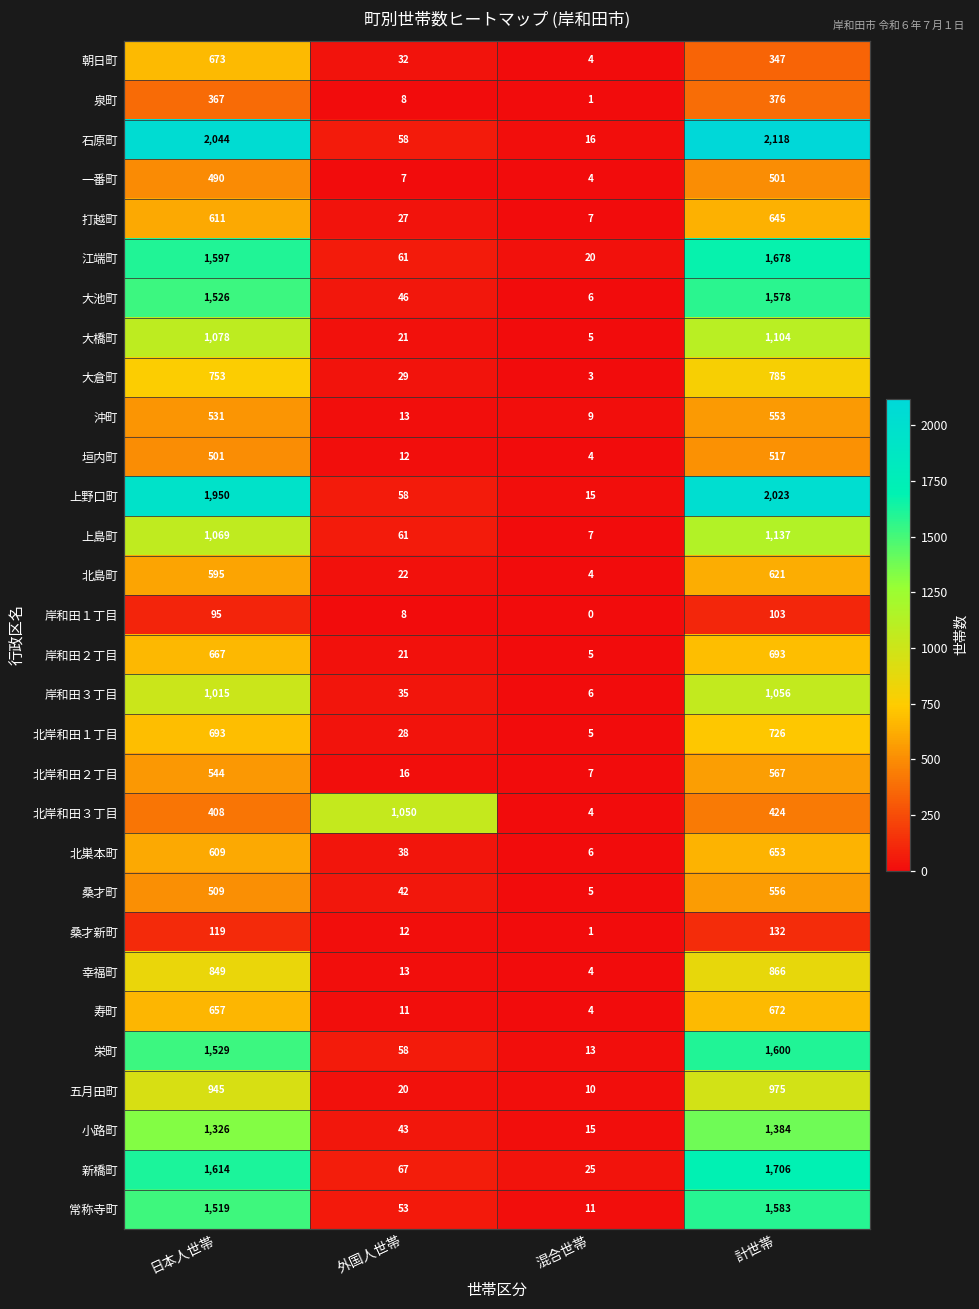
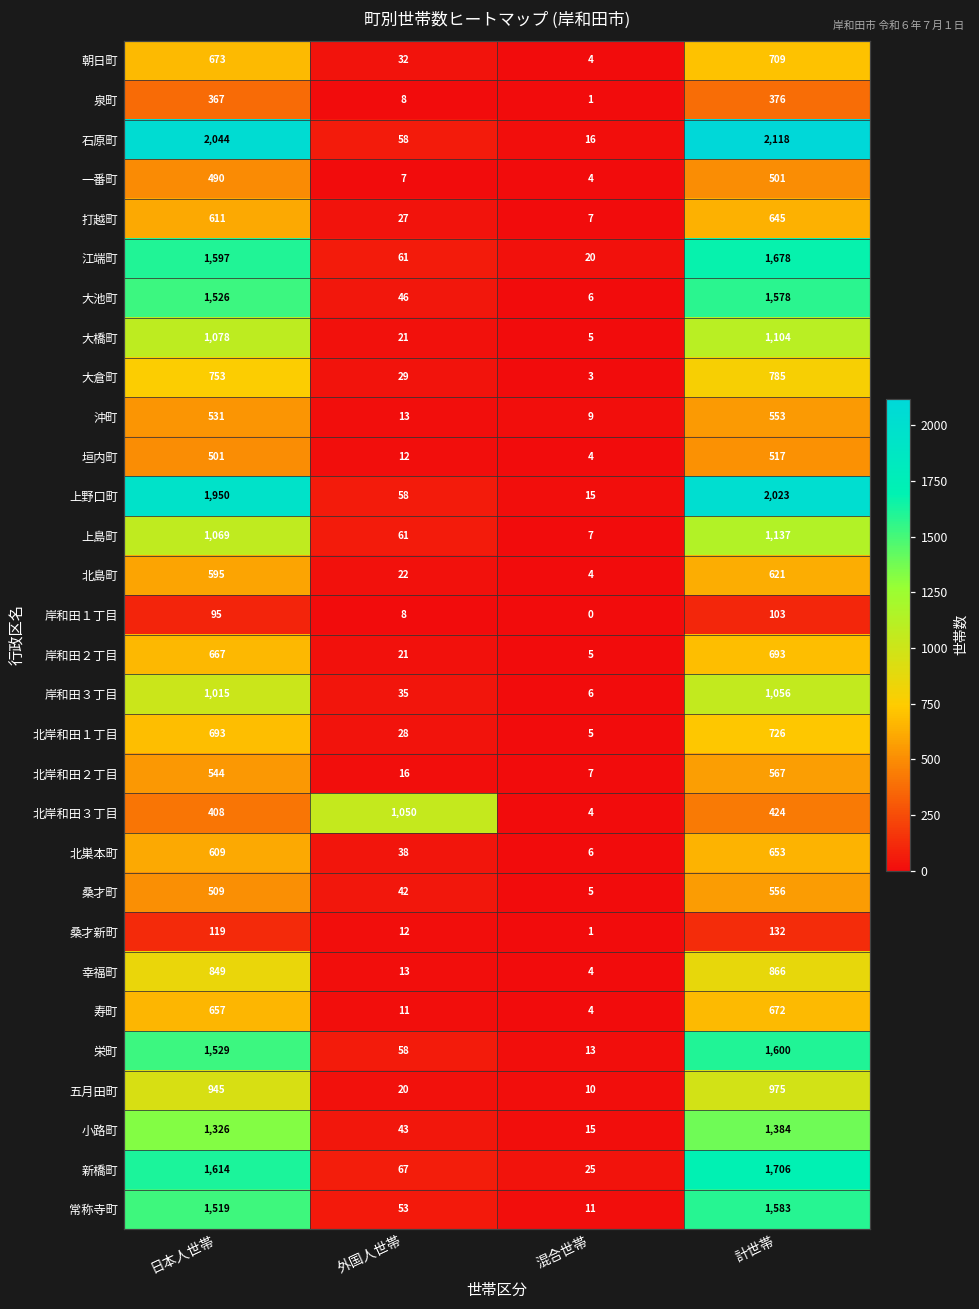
  {
    "朝日町": {
      "日本人世帯": "673",
      "外国人世帯": "32",
      "混合世帯": "4",
-     "計世帯": "347"
+     "計世帯": "709"
    },
    "泉町": {
      "日本人世帯": "367",
      "外国人世帯": "8",
      "混合世帯": "1",
      "計世帯": "376"
    },
    "石原町": {
      "日本人世帯": "2,044",
      "外国人世帯": "58",
      "混合世帯": "16",
      "計世帯": "2,118"
    },
    "一番町": {
      "日本人世帯": "490",
      "外国人世帯": "7",
      "混合世帯": "4",
      "計世帯": "501"
    },
    "打越町": {
      "日本人世帯": "611",
      "外国人世帯": "27",
      "混合世帯": "7",
      "計世帯": "645"
    },
    "江端町": {
      "日本人世帯": "1,597",
      "外国人世帯": "61",
      "混合世帯": "20",
      "計世帯": "1,678"
    },
    "大池町": {
      "日本人世帯": "1,526",
      "外国人世帯": "46",
      "混合世帯": "6",
      "計世帯": "1,578"
    },
    "大橋町": {
      "日本人世帯": "1,078",
      "外国人世帯": "21",
      "混合世帯": "5",
      "計世帯": "1,104"
    },
    "大倉町": {
      "日本人世帯": "753",
      "外国人世帯": "29",
      "混合世帯": "3",
      "計世帯": "785"
    },
    "沖町": {
      "日本人世帯": "531",
      "外国人世帯": "13",
      "混合世帯": "9",
      "計世帯": "553"
    },
    "垣内町": {
      "日本人世帯": "501",
      "外国人世帯": "12",
      "混合世帯": "4",
      "計世帯": "517"
    },
    "上野口町": {
      "日本人世帯": "1,950",
      "外国人世帯": "58",
      "混合世帯": "15",
      "計世帯": "2,023"
    },
    "上島町": {
      "日本人世帯": "1,069",
      "外国人世帯": "61",
      "混合世帯": "7",
      "計世帯": "1,137"
    },
    "北島町": {
      "日本人世帯": "595",
      "外国人世帯": "22",
      "混合世帯": "4",
      "計世帯": "621"
    },
    "岸和田１丁目": {
      "日本人世帯": "95",
      "外国人世帯": "8",
      "混合世帯": "0",
      "計世帯": "103"
    },
    "岸和田２丁目": {
      "日本人世帯": "667",
      "外国人世帯": "21",
      "混合世帯": "5",
      "計世帯": "693"
    },
    "岸和田３丁目": {
      "日本人世帯": "1,015",
      "外国人世帯": "35",
      "混合世帯": "6",
      "計世帯": "1,056"
    },
    "北岸和田１丁目": {
      "日本人世帯": "693",
      "外国人世帯": "28",
      "混合世帯": "5",
      "計世帯": "726"
    },
    "北岸和田２丁目": {
      "日本人世帯": "544",
      "外国人世帯": "16",
      "混合世帯": "7",
      "計世帯": "567"
    },
    "北岸和田３丁目": {
      "日本人世帯": "408",
      "外国人世帯": "1,050",
      "混合世帯": "4",
      "計世帯": "424"
    },
    "北巣本町": {
      "日本人世帯": "609",
      "外国人世帯": "38",
      "混合世帯": "6",
      "計世帯": "653"
    },
    "桑才町": {
      "日本人世帯": "509",
      "外国人世帯": "42",
      "混合世帯": "5",
      "計世帯": "556"
    },
    "桑才新町": {
      "日本人世帯": "119",
      "外国人世帯": "12",
      "混合世帯": "1",
      "計世帯": "132"
    },
    "幸福町": {
      "日本人世帯": "849",
      "外国人世帯": "13",
      "混合世帯": "4",
      "計世帯": "866"
    },
    "寿町": {
      "日本人世帯": "657",
      "外国人世帯": "11",
      "混合世帯": "4",
      "計世帯": "672"
    },
    "栄町": {
      "日本人世帯": "1,529",
      "外国人世帯": "58",
      "混合世帯": "13",
      "計世帯": "1,600"
    },
    "五月田町": {
      "日本人世帯": "945",
      "外国人世帯": "20",
      "混合世帯": "10",
      "計世帯": "975"
    },
    "小路町": {
      "日本人世帯": "1,326",
      "外国人世帯": "43",
      "混合世帯": "15",
      "計世帯": "1,384"
    },
    "新橋町": {
      "日本人世帯": "1,614",
      "外国人世帯": "67",
      "混合世帯": "25",
      "計世帯": "1,706"
    },
    "常称寺町": {
      "日本人世帯": "1,519",
      "外国人世帯": "53",
      "混合世帯": "11",
      "計世帯": "1,583"
    }
  }
